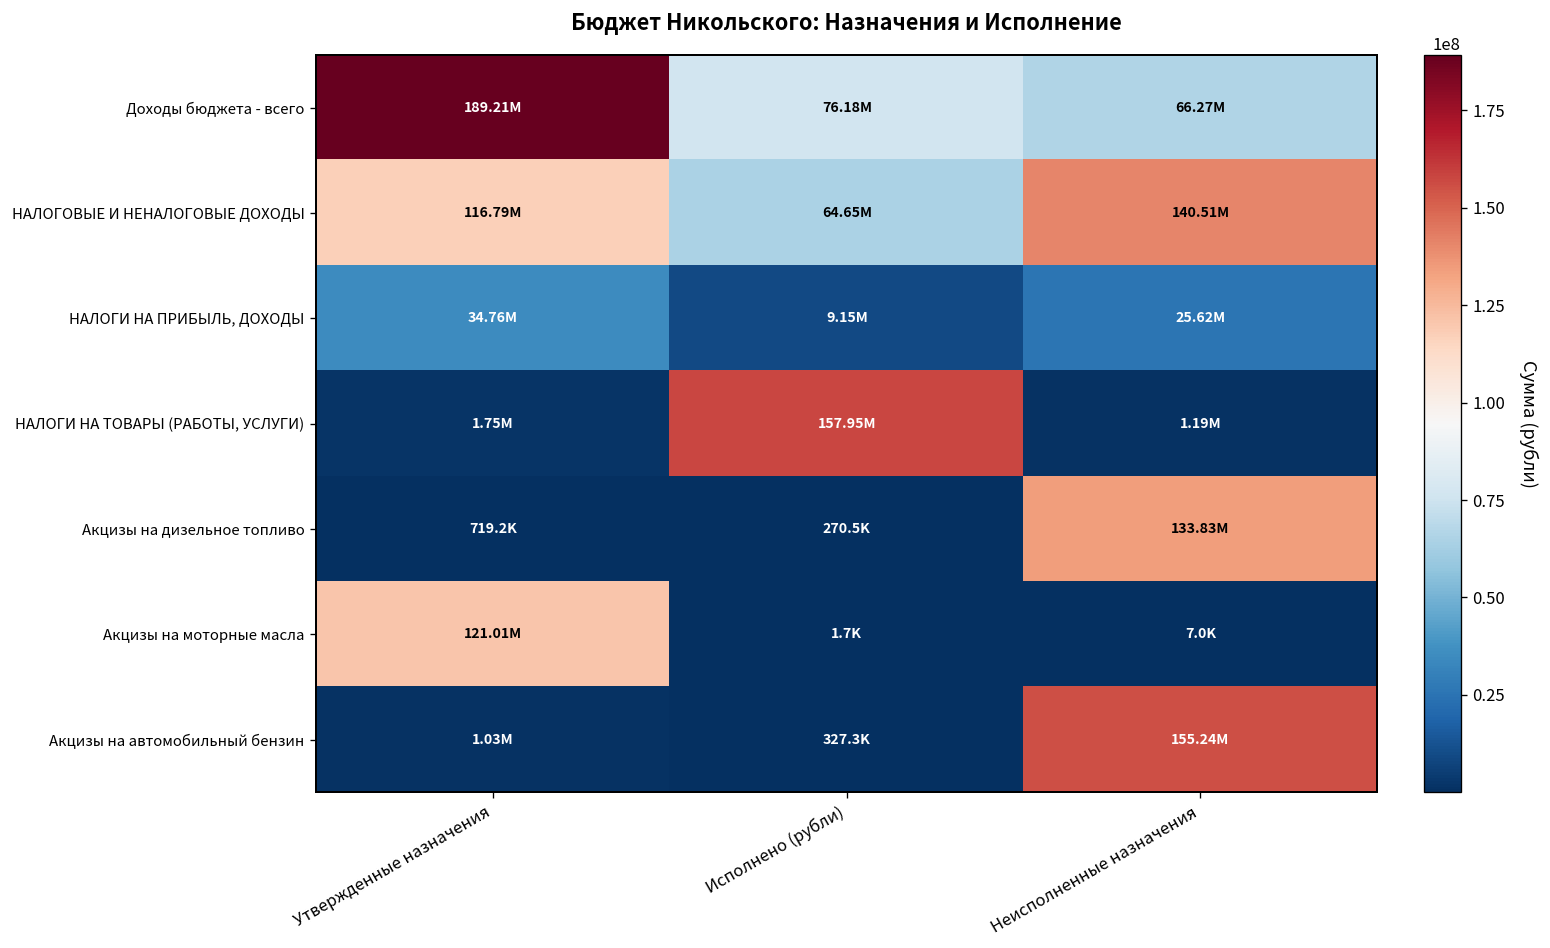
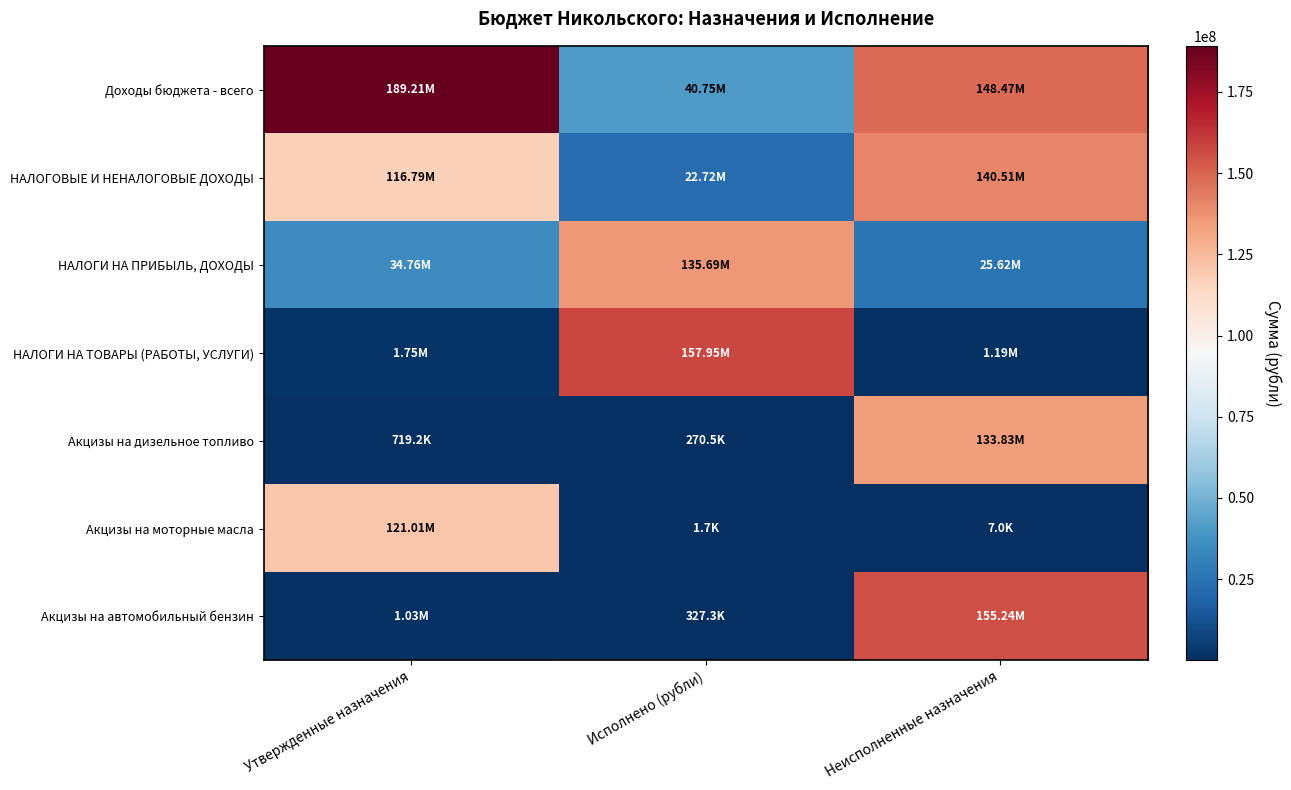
  {
    "Доходы бюджета - всего": {
      "Утвержденные назначения": "189.21M",
-     "Исполнено (рубли)": "76.18M",
-     "Неисполненные назначения": "66.27M"
+     "Исполнено (рубли)": "40.75M",
+     "Неисполненные назначения": "148.47M"
    },
    "НАЛОГОВЫЕ И НЕНАЛОГОВЫЕ ДОХОДЫ": {
      "Утвержденные назначения": "116.79M",
-     "Исполнено (рубли)": "64.65M",
+     "Исполнено (рубли)": "22.72M",
      "Неисполненные назначения": "140.51M"
    },
    "НАЛОГИ НА ПРИБЫЛЬ, ДОХОДЫ": {
      "Утвержденные назначения": "34.76M",
-     "Исполнено (рубли)": "9.15M",
+     "Исполнено (рубли)": "135.69M",
      "Неисполненные назначения": "25.62M"
    },
    "НАЛОГИ НА ТОВАРЫ (РАБОТЫ, УСЛУГИ)": {
      "Утвержденные назначения": "1.75M",
      "Исполнено (рубли)": "157.95M",
      "Неисполненные назначения": "1.19M"
    },
    "Акцизы на дизельное топливо": {
      "Утвержденные назначения": "719.2K",
      "Исполнено (рубли)": "270.5K",
      "Неисполненные назначения": "133.83M"
    },
    "Акцизы на моторные масла": {
      "Утвержденные назначения": "121.01M",
      "Исполнено (рубли)": "1.7K",
      "Неисполненные назначения": "7.0K"
    },
    "Акцизы на автомобильный бензин": {
      "Утвержденные назначения": "1.03M",
      "Исполнено (рубли)": "327.3K",
      "Неисполненные назначения": "155.24M"
    }
  }
